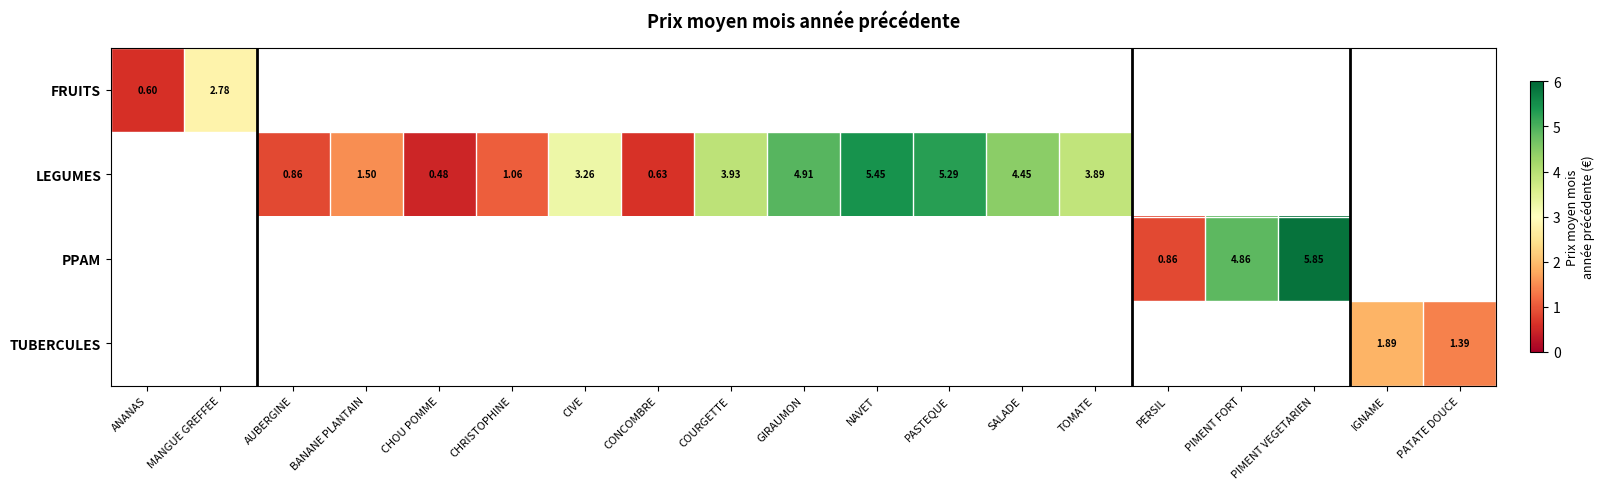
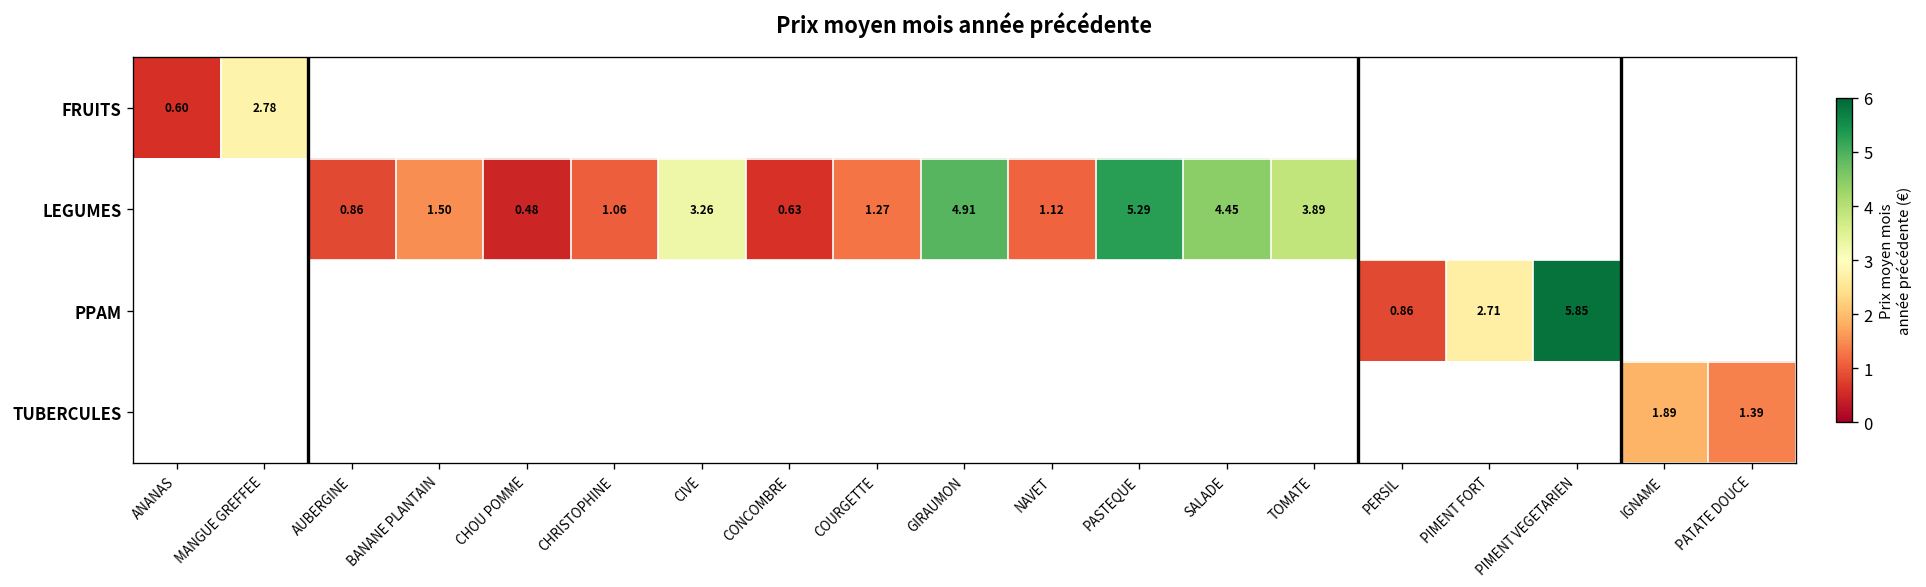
  {
    "FRUITS": {
      "ANANAS": 0.60,
      "MANGUE GREFFEE": 2.78
    },
    "LEGUMES": {
      "AUBERGINE": 0.86,
      "BANANE PLANTAIN": 1.50,
      "CHOU POMME": 0.48,
      "CHRISTOPHINE": 1.06,
      "CIVE": 3.26,
      "CONCOMBRE": 0.63,
-     "COURGETTE": 3.93,
+     "COURGETTE": 1.27,
      "GIRAUMON": 4.91,
-     "NAVET": 5.45,
+     "NAVET": 1.12,
      "PASTEQUE": 5.29,
      "SALADE": 4.45,
      "TOMATE": 3.89
    },
    "PPAM": {
      "PERSIL": 0.86,
-     "PIMENT FORT": 4.86,
+     "PIMENT FORT": 2.71,
      "PIMENT VEGETARIEN": 5.85
    },
    "TUBERCULES": {
      "IGNAME": 1.89,
      "PATATE DOUCE": 1.39
    }
  }
